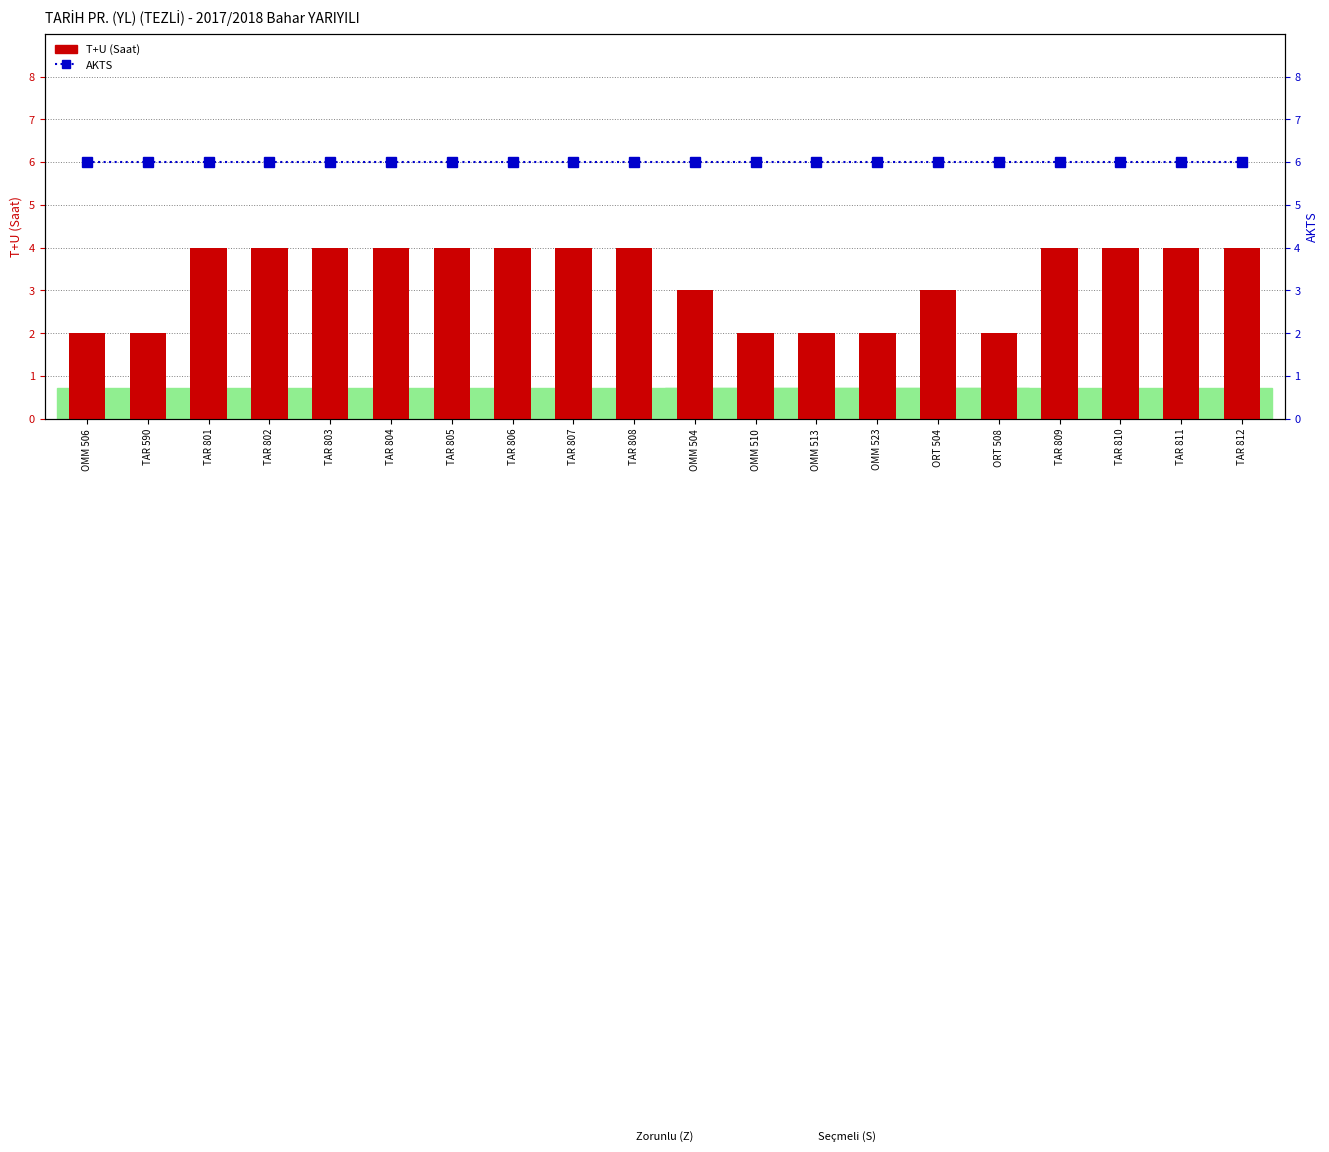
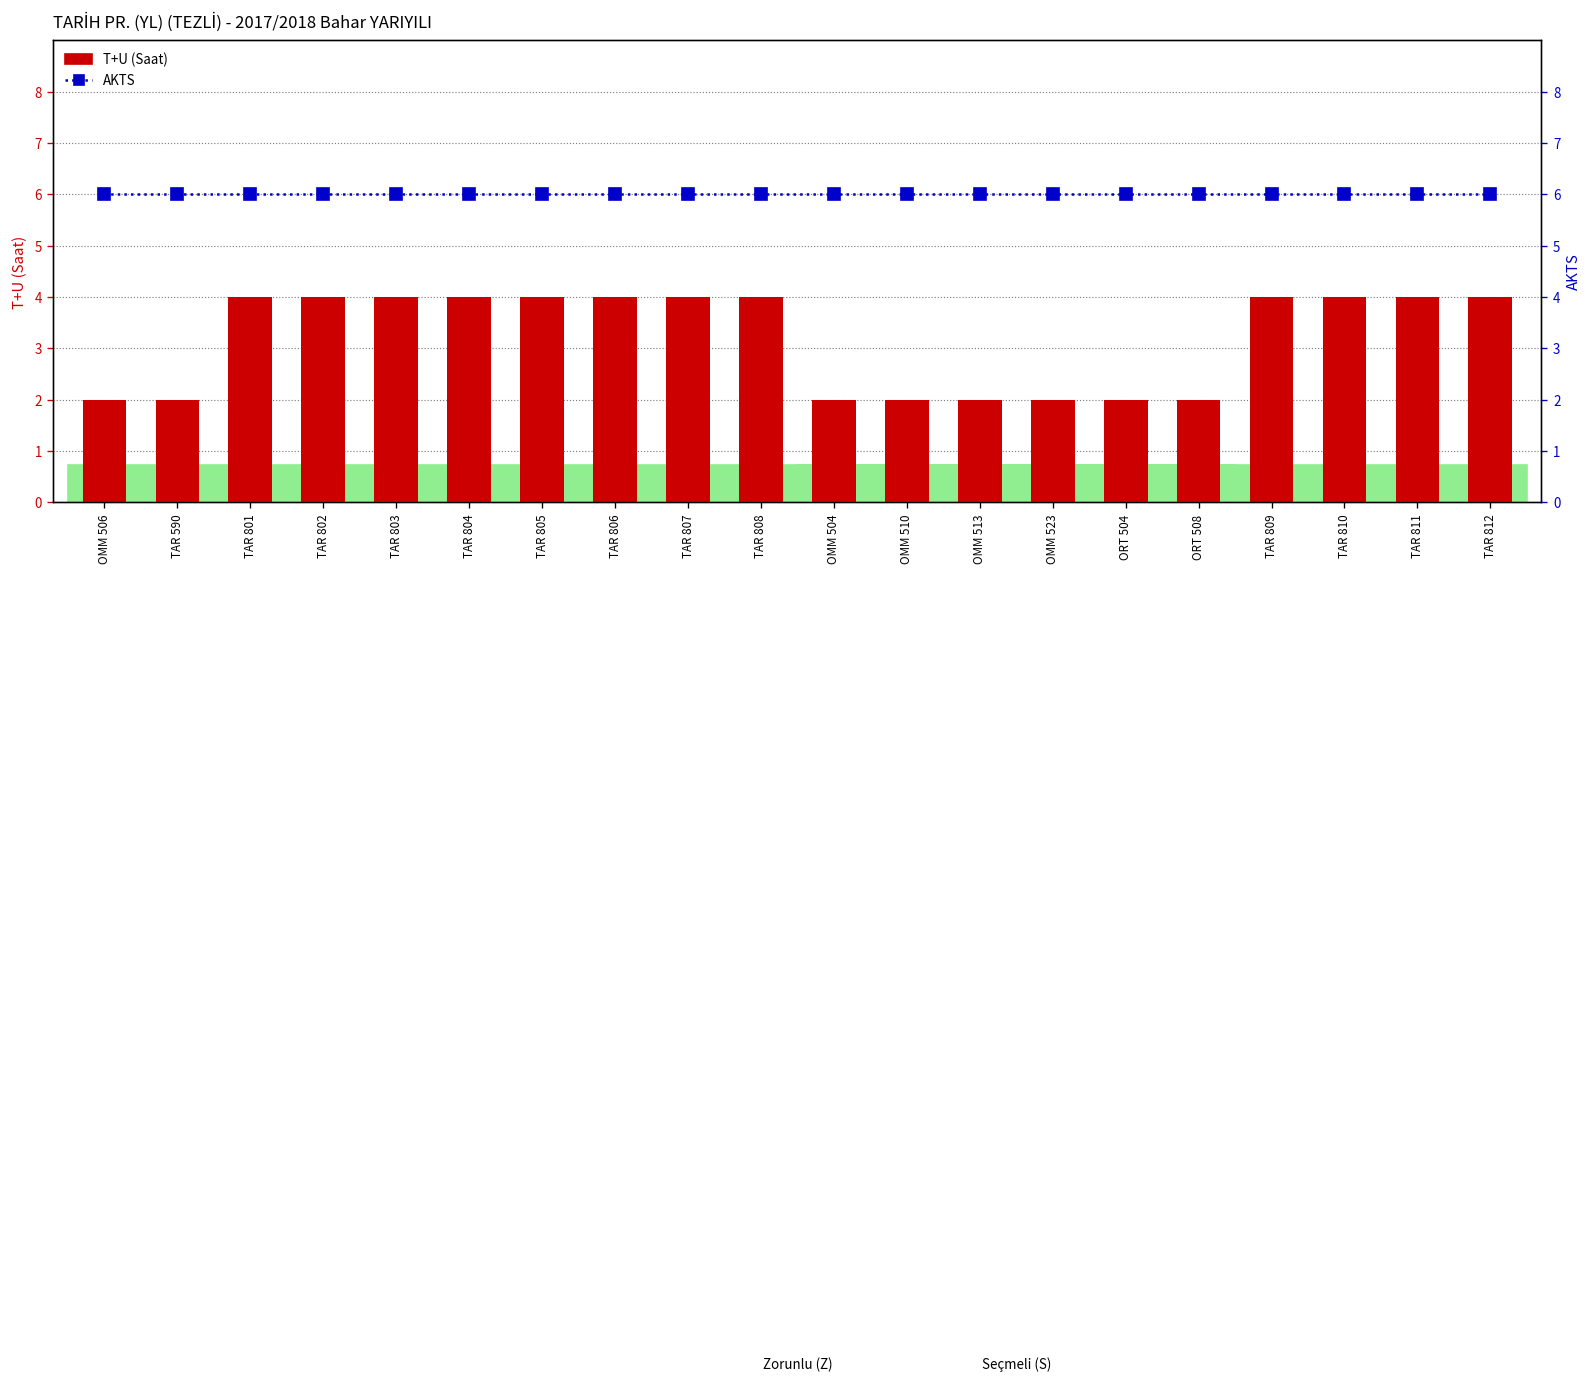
  {
    "T+U (Saat)": {
      "OMM 506": 2,
      "TAR 590": 2,
      "TAR 801": 4,
      "TAR 802": 4,
      "TAR 803": 4,
      "TAR 804": 4,
      "TAR 805": 4,
      "TAR 806": 4,
      "TAR 807": 4,
      "TAR 808": 4,
-     "OMM 504": 3,
+     "OMM 504": 2,
      "OMM 510": 2,
      "OMM 513": 2,
      "OMM 523": 2,
-     "ORT 504": 3,
+     "ORT 504": 2,
      "ORT 508": 2,
      "TAR 809": 4,
      "TAR 810": 4,
      "TAR 811": 4,
      "TAR 812": 4
    },
    "AKTS": {
      "OMM 506": 6.0,
      "TAR 590": 6.0,
      "TAR 801": 6.0,
      "TAR 802": 6.0,
      "TAR 803": 6.0,
      "TAR 804": 6.0,
      "TAR 805": 6.0,
      "TAR 806": 6.0,
      "TAR 807": 6.0,
      "TAR 808": 6.0,
      "OMM 504": 6.0,
      "OMM 510": 6.0,
      "OMM 513": 6.0,
      "OMM 523": 6.0,
      "ORT 504": 6.0,
      "ORT 508": 6.0,
      "TAR 809": 6.0,
      "TAR 810": 6.0,
      "TAR 811": 6.0,
      "TAR 812": 6.0
    }
  }
